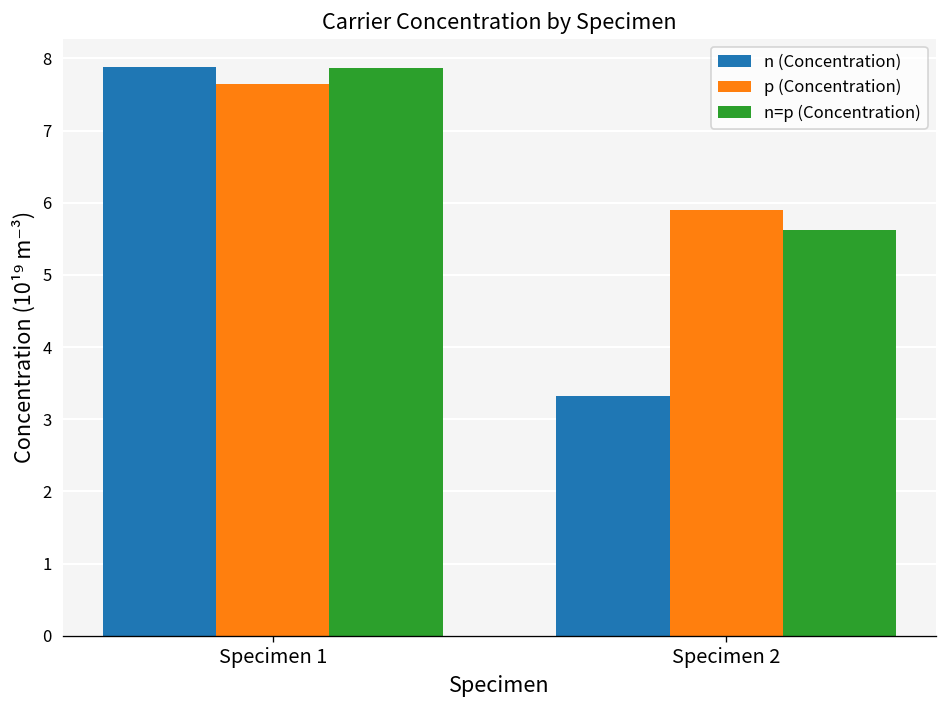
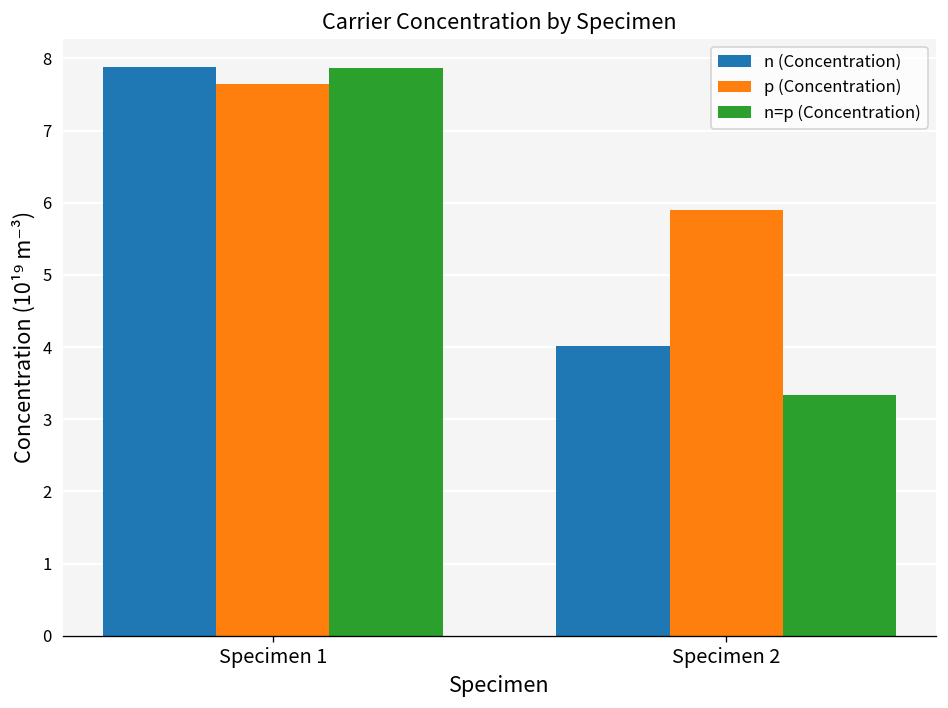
  {
    "n (Concentration)": {
      "Specimen 1": 7.9,
-     "Specimen 2": 3.3
+     "Specimen 2": 4.0
    },
    "p (Concentration)": {
      "Specimen 1": 7.6,
      "Specimen 2": 5.9
    },
    "n=p (Concentration)": {
      "Specimen 1": 7.9,
-     "Specimen 2": 5.6
+     "Specimen 2": 3.3
    }
  }
